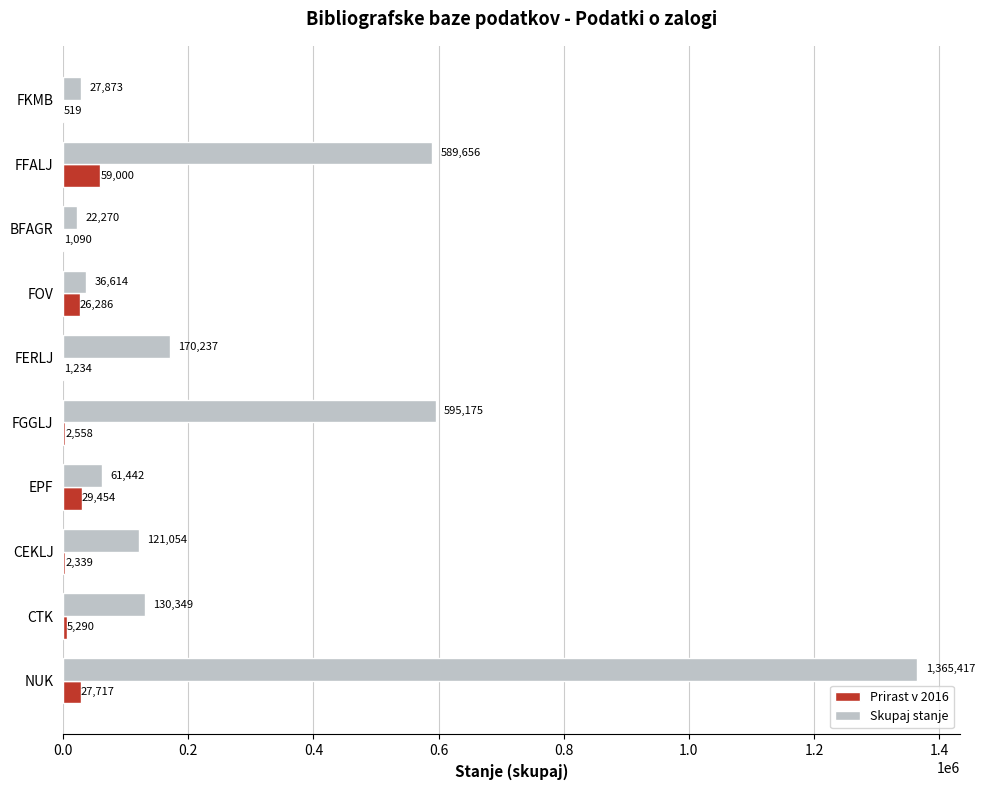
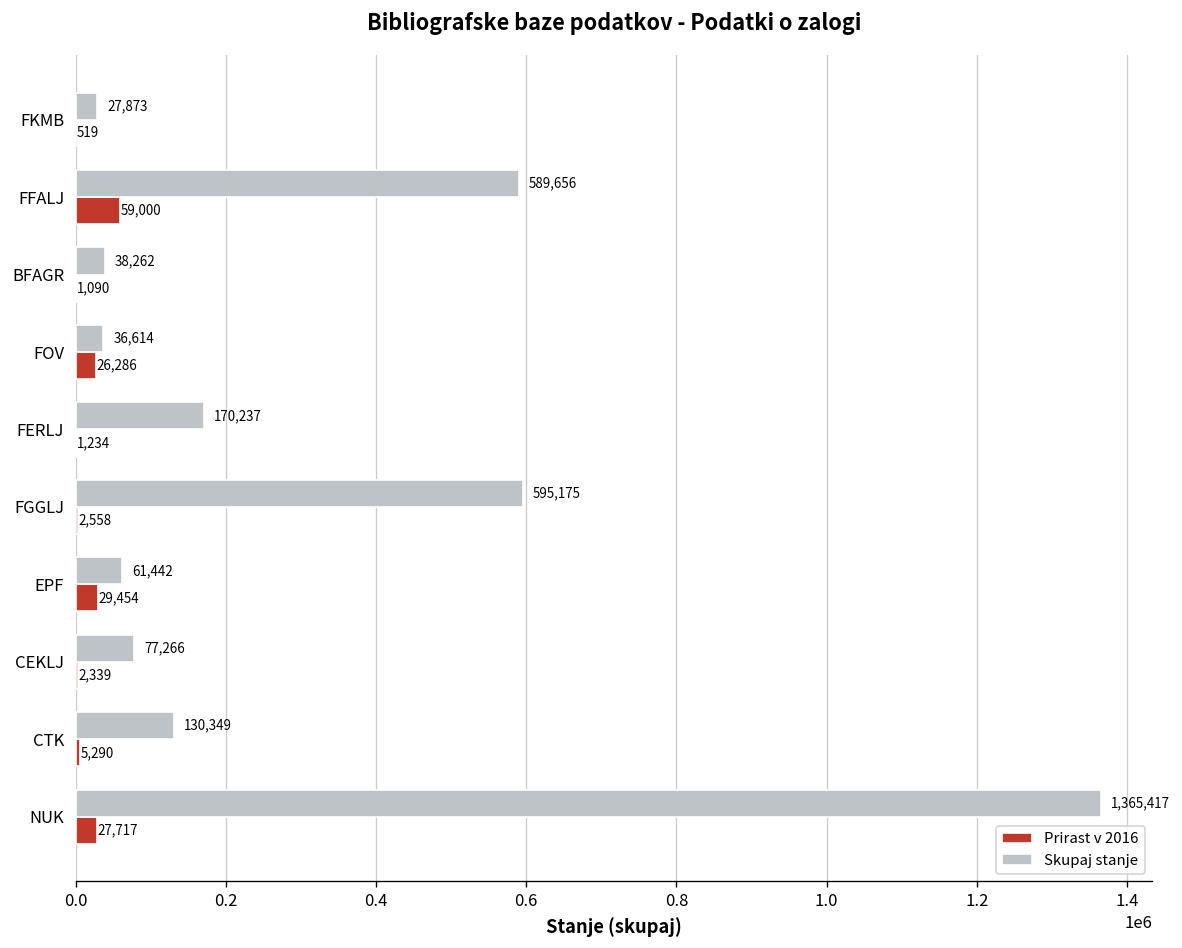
  {
    "Prirast v 2016": {
      "FKMB": "519",
      "FFALJ": "59,000",
      "BFAGR": "1,090",
      "FOV": "26,286",
      "FERLJ": "1,234",
      "FGGLJ": "2,558",
      "EPF": "29,454",
      "CEKLJ": "2,339",
      "CTK": "5,290",
      "NUK": "27,717"
    },
    "Skupaj stanje": {
      "FKMB": "27,873",
      "FFALJ": "589,656",
-     "BFAGR": "22,270",
+     "BFAGR": "38,262",
      "FOV": "36,614",
      "FERLJ": "170,237",
      "FGGLJ": "595,175",
      "EPF": "61,442",
-     "CEKLJ": "121,054",
+     "CEKLJ": "77,266",
      "CTK": "130,349",
      "NUK": "1,365,417"
    }
  }
